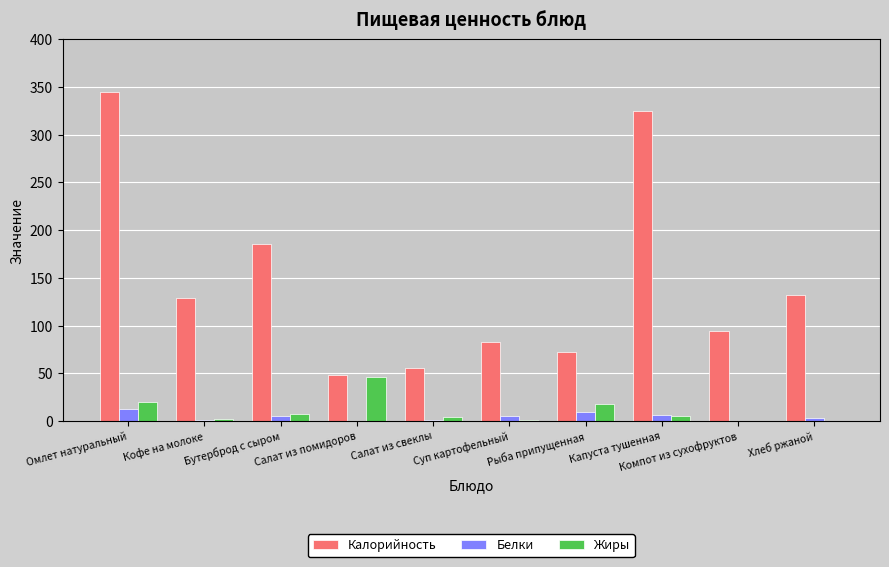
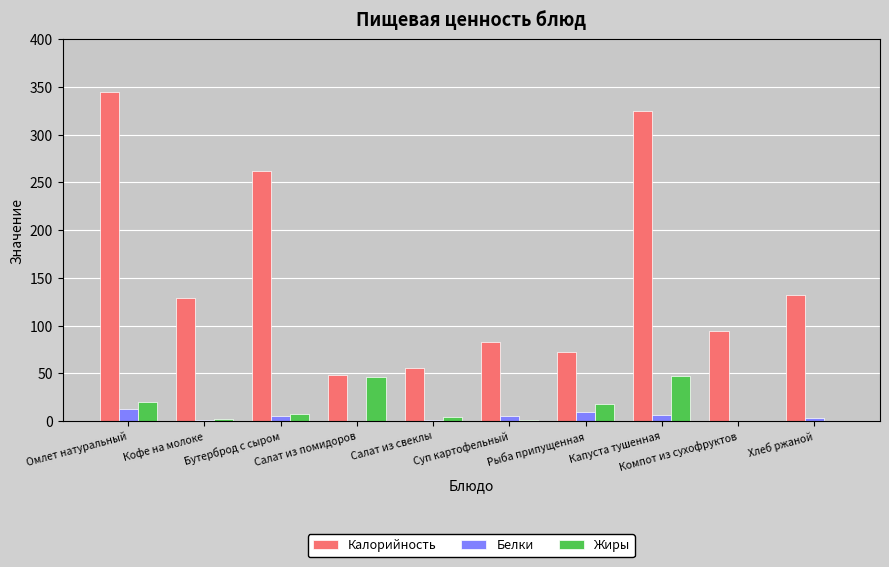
  {
    "Калорийность": {
      "Омлет натуральный": 350,
      "Кофе на молоке": 130,
-     "Бутерброд с сыром": 190,
+     "Бутерброд с сыром": 260,
      "Салат из помидоров": 50,
      "Салат из свеклы": 60,
      "Суп картофельный": 80,
      "Рыба припущенная": 70,
      "Капуста тушенная": 330,
      "Компот из сухофруктов": 90,
      "Хлеб ржаной": 130
    },
    "Белки": {
      "Омлет натуральный": 10,
      "Бутерброд с сыром": 10,
      "Салат из помидоров": 0,
      "Суп картофельный": 10,
      "Рыба припущенная": 10,
      "Капуста тушенная": 10,
      "Компот из сухофруктов": 0,
      "Хлеб ржаной": 0
    },
    "Жиры": {
      "Омлет натуральный": 20,
      "Бутерброд с сыром": 10,
      "Салат из помидоров": 50,
      "Салат из свеклы": 0,
      "Рыба припущенная": 20,
-     "Капуста тушенная": 10,
+     "Капуста тушенная": 50,
      "Компот из сухофруктов": 0,
      "Хлеб ржаной": 0
    }
  }
